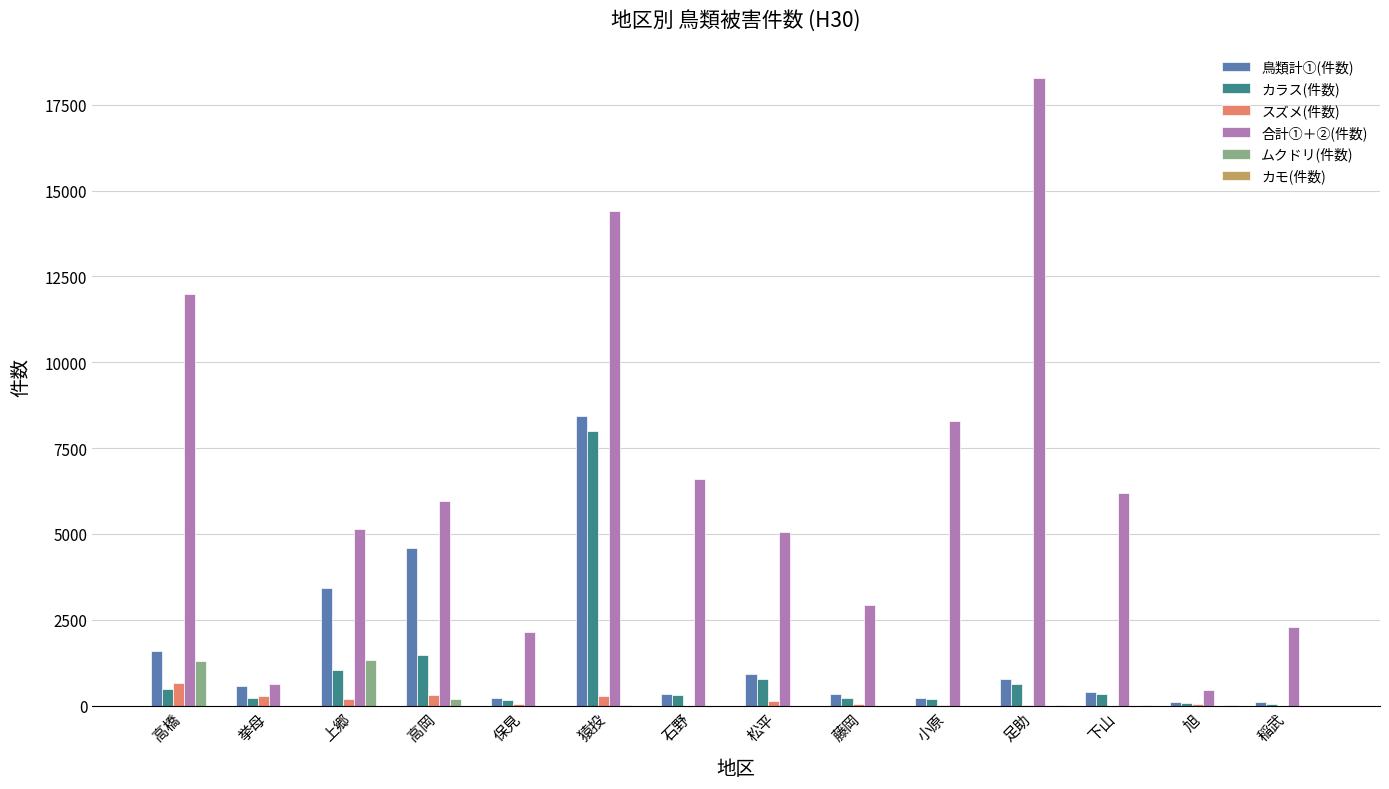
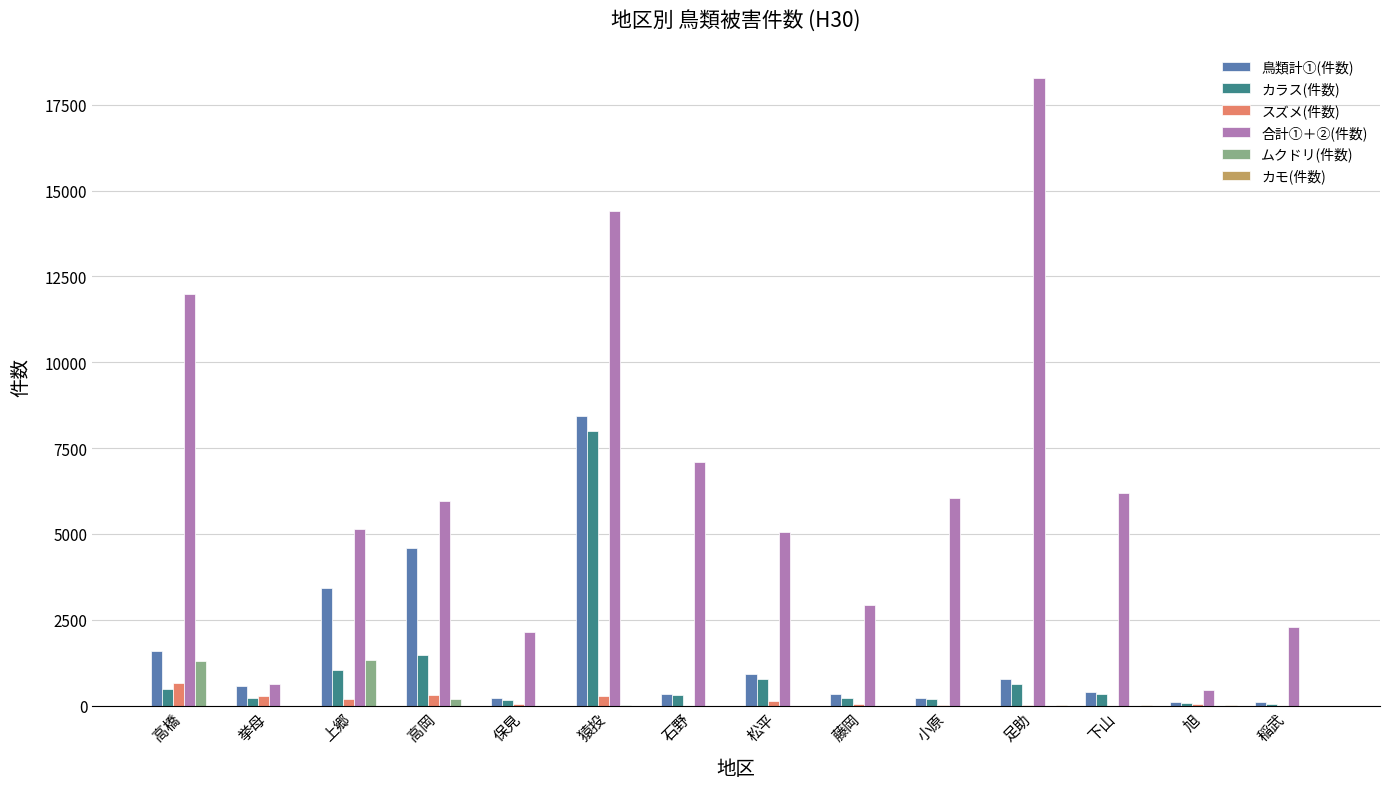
  {
    "合計①＋②(件数)": {
      "高橋": 12000,
      "挙母": 600,
      "上郷": 5100,
      "高岡": 6000,
      "保見": 2100,
      "猿投": 14400,
-     "石野": 6600,
+     "石野": 7100,
      "松平": 5000,
      "藤岡": 2900,
-     "小原": 8300,
+     "小原": 6100,
      "足助": 18300,
      "下山": 6200,
      "旭": 500,
      "稲武": 2300
    },
    "ムクドリ(件数)": {
      "高橋": 1300,
      "挙母": 0,
      "上郷": 1300,
      "高岡": 200,
      "保見": 0,
      "石野": 0,
      "松平": 0,
      "藤岡": 0,
      "小原": 0,
      "足助": 0,
      "下山": 0,
      "旭": 0,
      "稲武": 0
    }
  }
